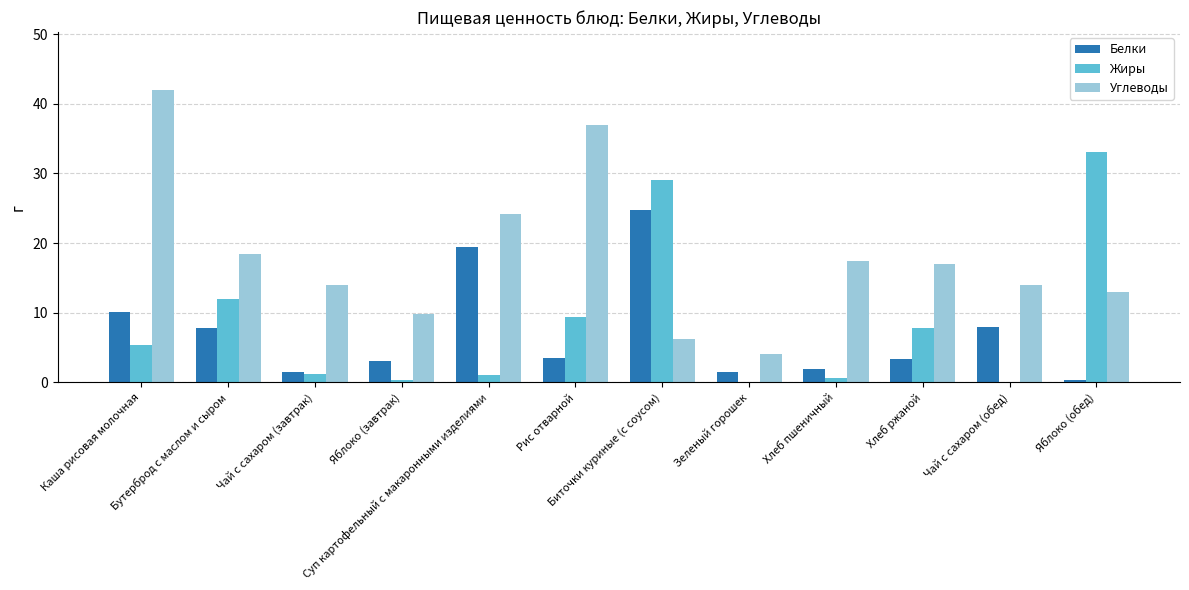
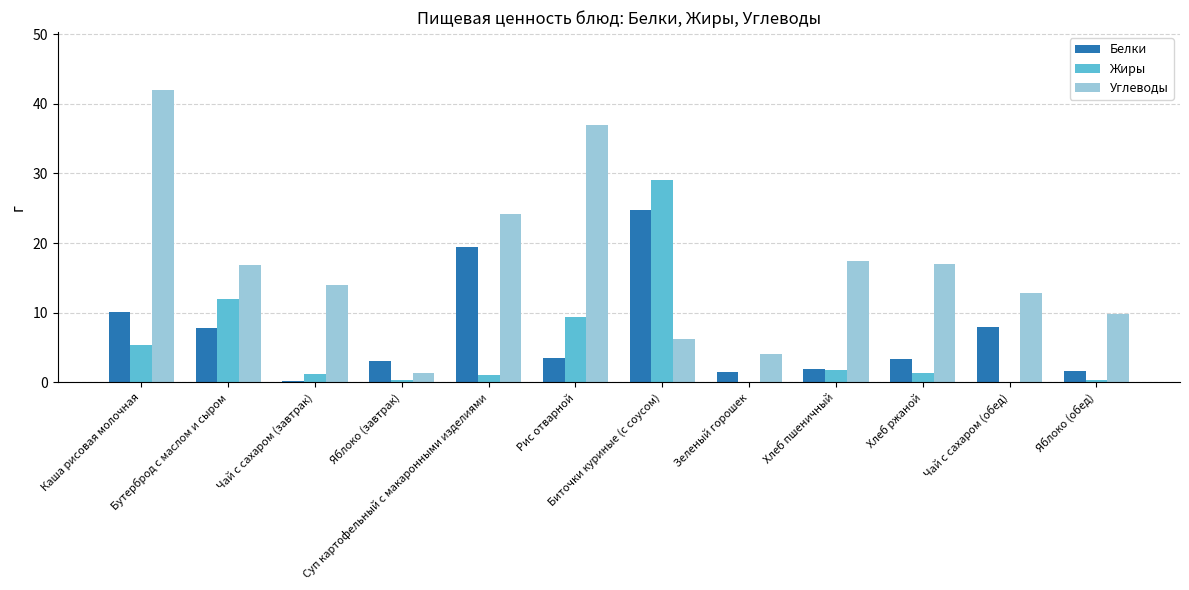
  {
    "Белки": {
      "Каша рисовая молочная": 10,
      "Бутерброд с маслом и сыром": 8,
-     "Чай с сахаром (завтрак)": 2,
+     "Чай с сахаром (завтрак)": 0,
      "Яблоко (завтрак)": 3,
      "Суп картофельный с макаронными изделиями": 19,
      "Рис отварной": 4,
      "Биточки куриные (с соусом)": 25,
      "Зеленый горошек": 2,
      "Хлеб пшеничный": 2,
      "Хлеб ржаной": 3,
      "Чай с сахаром (обед)": 8,
-     "Яблоко (обед)": 0
+     "Яблоко (обед)": 2
    },
    "Жиры": {
      "Каша рисовая молочная": 5,
      "Бутерброд с маслом и сыром": 12,
      "Чай с сахаром (завтрак)": 1,
      "Яблоко (завтрак)": 0,
      "Суп картофельный с макаронными изделиями": 1,
      "Рис отварной": 9,
      "Биточки куриные (с соусом)": 29,
-     "Хлеб пшеничный": 1,
-     "Хлеб ржаной": 8,
+     "Хлеб пшеничный": 2,
+     "Хлеб ржаной": 1,
      "Чай с сахаром (обед)": 0,
-     "Яблоко (обед)": 33
+     "Яблоко (обед)": 0
    },
    "Углеводы": {
      "Каша рисовая молочная": 42,
-     "Бутерброд с маслом и сыром": 19,
+     "Бутерброд с маслом и сыром": 17,
      "Чай с сахаром (завтрак)": 14,
-     "Яблоко (завтрак)": 10,
+     "Яблоко (завтрак)": 1,
      "Суп картофельный с макаронными изделиями": 24,
      "Рис отварной": 37,
      "Биточки куриные (с соусом)": 6,
      "Зеленый горошек": 4,
      "Хлеб пшеничный": 17,
      "Хлеб ржаной": 17,
-     "Чай с сахаром (обед)": 14,
-     "Яблоко (обед)": 13
+     "Чай с сахаром (обед)": 13,
+     "Яблоко (обед)": 10
    }
  }
